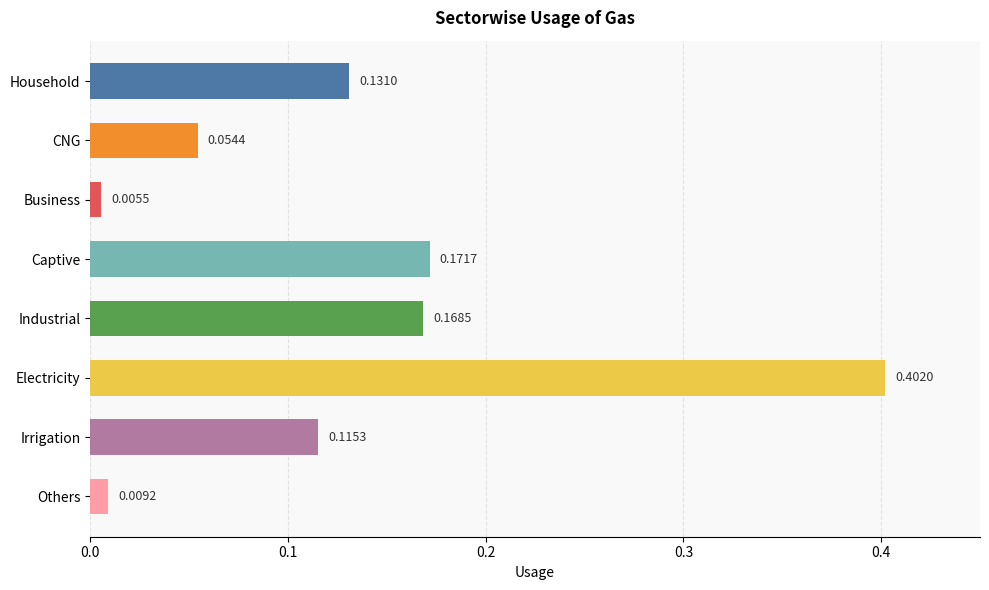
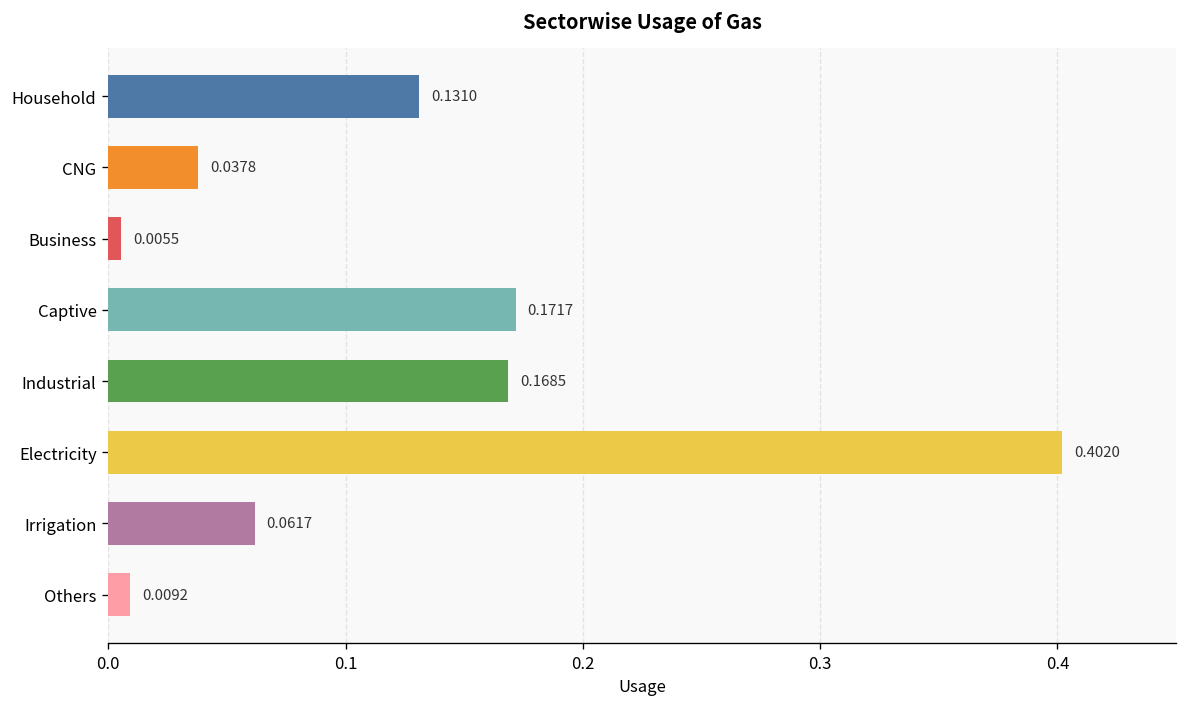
  {
    "Household": 0.1310,
-   "CNG": 0.0544,
+   "CNG": 0.0378,
    "Business": 0.0055,
    "Captive": 0.1717,
    "Industrial": 0.1685,
    "Electricity": 0.4020,
-   "Irrigation": 0.1153,
+   "Irrigation": 0.0617,
    "Others": 0.0092
  }
